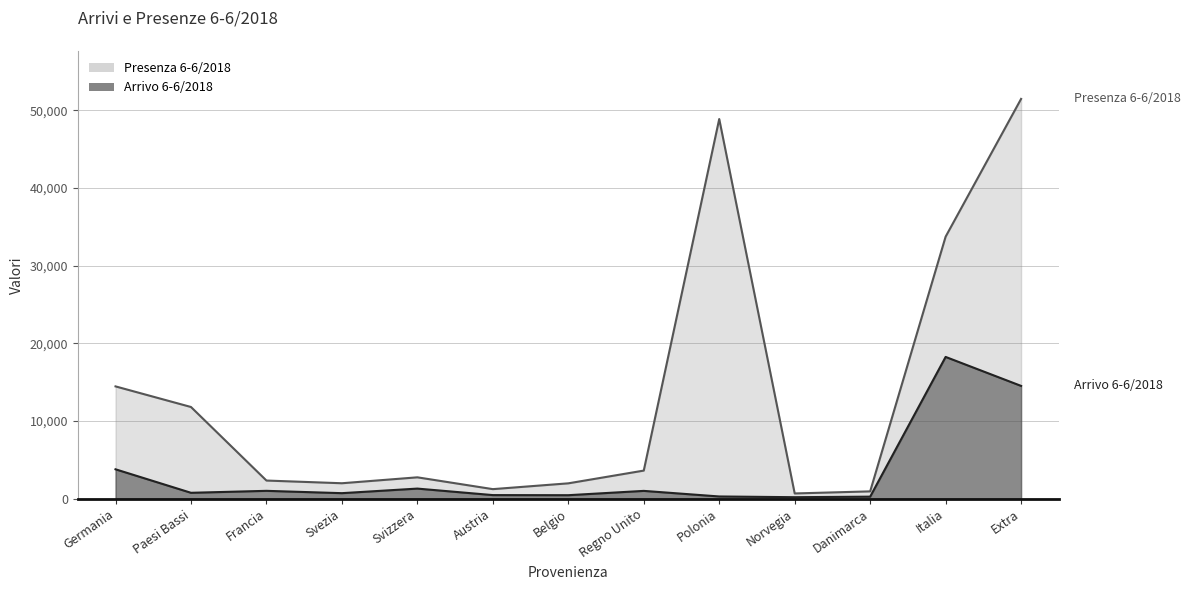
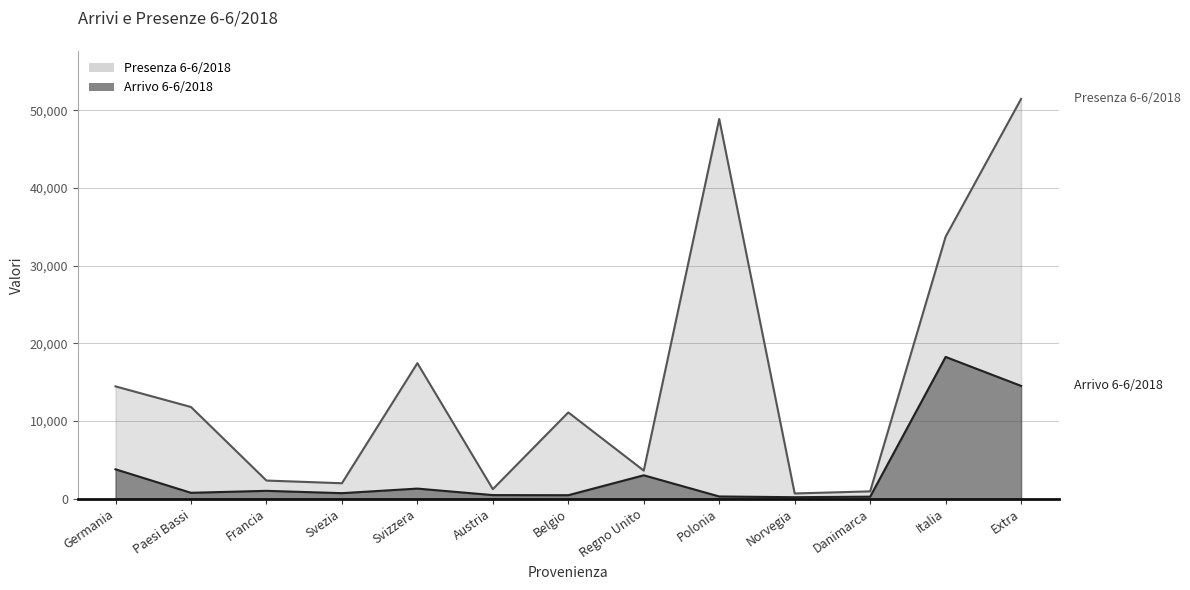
  {
    "Presenza 6-6/2018": {
      "Germania": "14,000",
      "Paesi Bassi": "12,000",
      "Francia": "2,000",
      "Svezia": "2,000",
-     "Svizzera": "3,000",
+     "Svizzera": "17,000",
      "Austria": "1,000",
-     "Belgio": "2,000",
+     "Belgio": "11,000",
      "Regno Unito": "4,000",
      "Polonia": "49,000",
      "Norvegia": "1,000",
      "Danimarca": "1,000",
      "Italia": "34,000",
      "Extra": "51,000"
    },
    "Arrivo 6-6/2018": {
      "Germania": "4,000",
      "Paesi Bassi": "1,000",
      "Francia": "1,000",
      "Svezia": "1,000",
      "Svizzera": "1,000",
      "Austria": "0",
      "Belgio": "0",
-     "Regno Unito": "1,000",
+     "Regno Unito": "3,000",
      "Polonia": "0",
      "Norvegia": "0",
      "Danimarca": "0",
      "Italia": "18,000",
      "Extra": "15,000"
    }
  }
